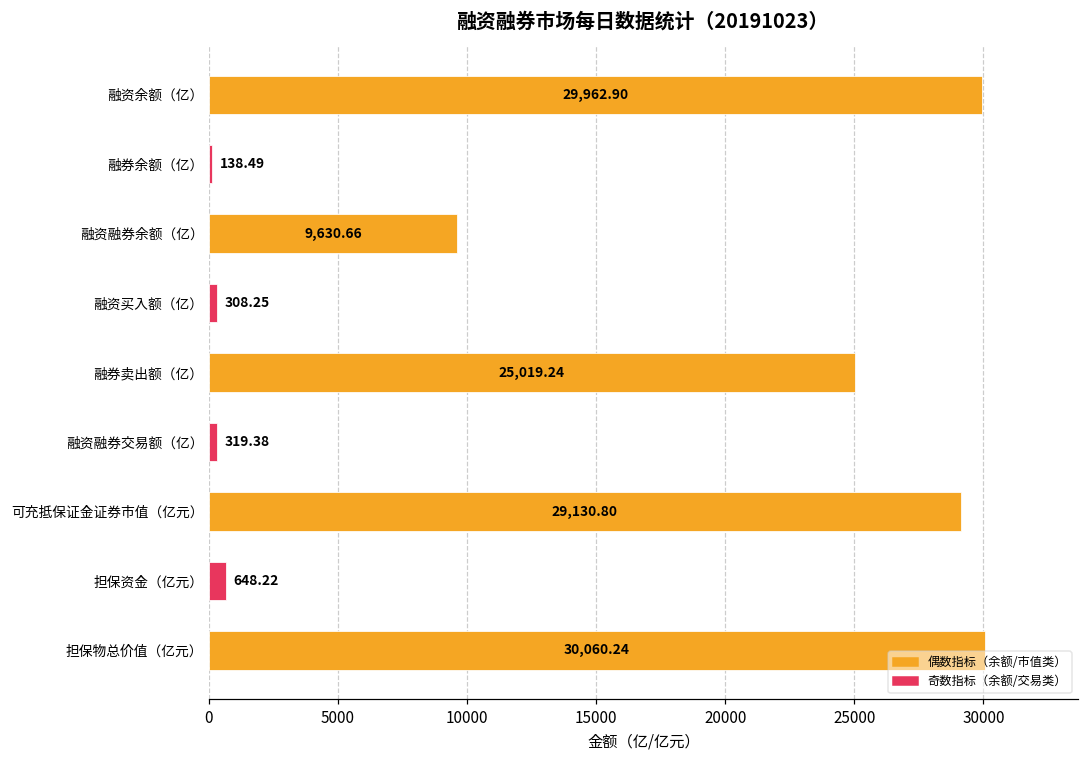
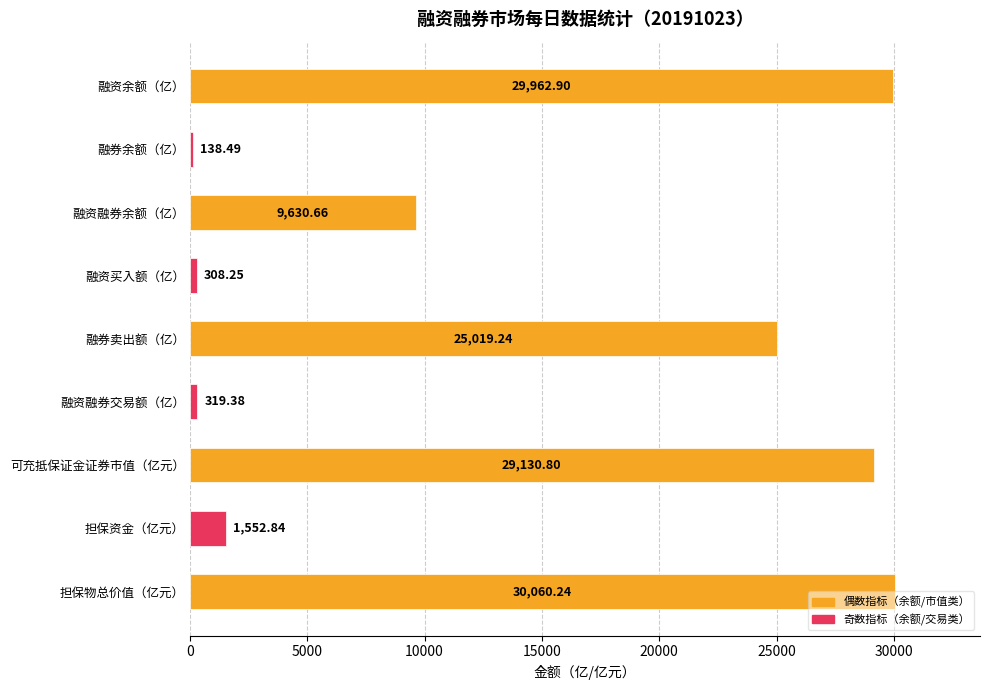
  {
    "融资余额（亿）": "29,962.90",
    "融券余额（亿）": "138.49",
    "融资融券余额（亿）": "9,630.66",
    "融资买入额（亿）": "308.25",
    "融券卖出额（亿）": "25,019.24",
    "融资融券交易额（亿）": "319.38",
    "可充抵保证金证券市值（亿元）": "29,130.80",
-   "担保资金（亿元）": "648.22",
+   "担保资金（亿元）": "1,552.84",
    "担保物总价值（亿元）": "30,060.24"
  }
